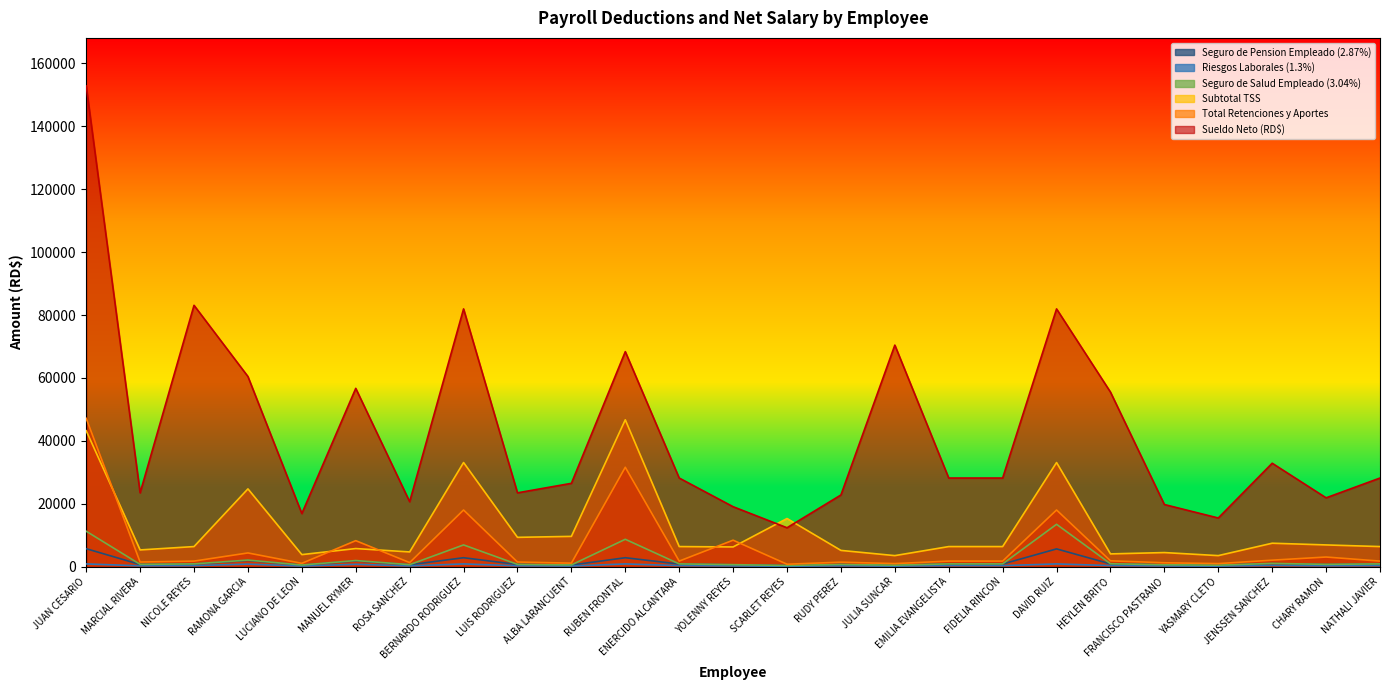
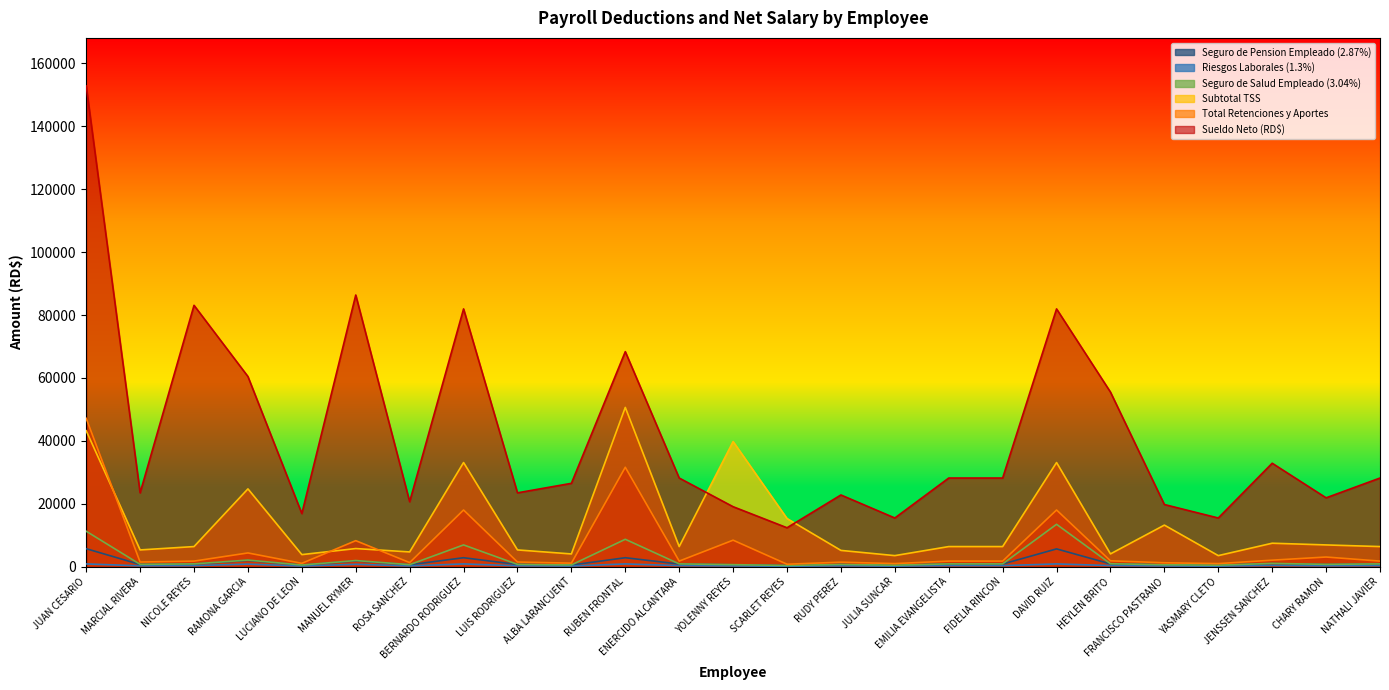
  {
    "Seguro de Pension Empleado (2.87%)": {
      "JUAN CESARIO": 6000,
      "BERNARDO RODRIGUEZ": 3000,
      "RUBEN FRONTAL": 3000,
      "DAVID RUIZ": 6000
    },
    "Riesgos Laborales (1.3%)": {
      "JUAN CESARIO": 1000,
      "RAMONA GARCIA": 1000,
      "MANUEL RYMER": 1000,
      "BERNARDO RODRIGUEZ": 1000,
      "RUBEN FRONTAL": 1000,
      "DAVID RUIZ": 1000
    },
    "Seguro de Salud Empleado (3.04%)": {
      "JUAN CESARIO": 11000,
      "BERNARDO RODRIGUEZ": 7000,
      "RUBEN FRONTAL": 9000,
      "DAVID RUIZ": 13000
    },
    "Subtotal TSS": {
      "JUAN CESARIO": 43000,
      "MARCIAL RIVERA": 5000,
      "NICOLE REYES": 6000,
      "RAMONA GARCIA": 25000,
      "LUCIANO DE LEON": 4000,
      "MANUEL RYMER": 6000,
      "ROSA SANCHEZ": 5000,
      "BERNARDO RODRIGUEZ": 33000,
-     "LUIS RODRIGUEZ": 9000,
-     "ALBA LARANCUENT": 10000,
-     "RUBEN FRONTAL": 47000,
+     "LUIS RODRIGUEZ": 5000,
+     "ALBA LARANCUENT": 4000,
+     "RUBEN FRONTAL": 51000,
      "ENERCIDO ALCANTARA": 6000,
-     "YOLENNY REYES": 6000,
+     "YOLENNY REYES": 40000,
      "SCARLET REYES": 15000,
      "RUDY PEREZ": 5000,
      "JULIA SUNCAR": 4000,
      "EMILIA EVANGELISTA": 6000,
      "FIDELIA RINCON": 6000,
      "DAVID RUIZ": 33000,
      "HEYLEN BRITO": 4000,
-     "FRANCISCO PASTRANO": 5000,
+     "FRANCISCO PASTRANO": 13000,
      "YASMARY CLETO": 4000,
      "JENSSEN SANCHEZ": 7000,
      "CHARY RAMON": 7000,
      "NATHALI JAVIER": 6000
    },
    "Total Retenciones y Aportes": {
      "JUAN CESARIO": 47000,
      "NICOLE REYES": 2000,
      "RAMONA GARCIA": 4000,
      "MANUEL RYMER": 8000,
      "BERNARDO RODRIGUEZ": 18000,
      "RUBEN FRONTAL": 32000,
      "ENERCIDO ALCANTARA": 2000,
      "YOLENNY REYES": 8000,
      "EMILIA EVANGELISTA": 2000,
      "FIDELIA RINCON": 2000,
      "DAVID RUIZ": 18000,
      "HEYLEN BRITO": 2000,
      "JENSSEN SANCHEZ": 2000,
      "CHARY RAMON": 3000,
      "NATHALI JAVIER": 2000
    },
    "Sueldo Neto (RD$)": {
      "JUAN CESARIO": 153000,
      "MARCIAL RIVERA": 23000,
      "NICOLE REYES": 83000,
      "RAMONA GARCIA": 60000,
      "LUCIANO DE LEON": 17000,
-     "MANUEL RYMER": 57000,
+     "MANUEL RYMER": 86000,
      "ROSA SANCHEZ": 21000,
      "BERNARDO RODRIGUEZ": 82000,
      "LUIS RODRIGUEZ": 23000,
      "ALBA LARANCUENT": 27000,
      "RUBEN FRONTAL": 68000,
      "ENERCIDO ALCANTARA": 28000,
      "YOLENNY REYES": 19000,
      "SCARLET REYES": 12000,
      "RUDY PEREZ": 23000,
-     "JULIA SUNCAR": 70000,
+     "JULIA SUNCAR": 15000,
      "EMILIA EVANGELISTA": 28000,
      "FIDELIA RINCON": 28000,
      "DAVID RUIZ": 82000,
      "HEYLEN BRITO": 56000,
      "FRANCISCO PASTRANO": 20000,
      "YASMARY CLETO": 15000,
      "JENSSEN SANCHEZ": 33000,
      "CHARY RAMON": 22000,
      "NATHALI JAVIER": 28000
    }
  }
